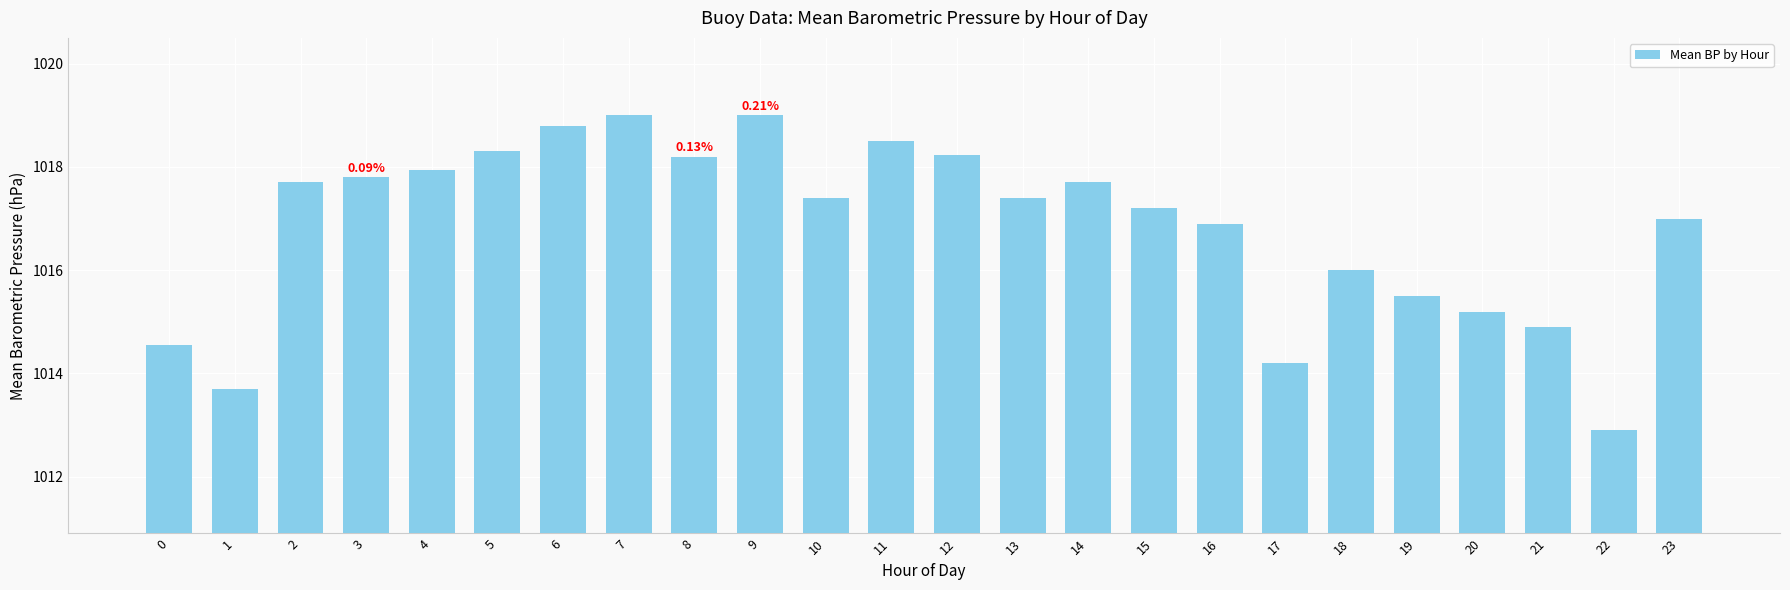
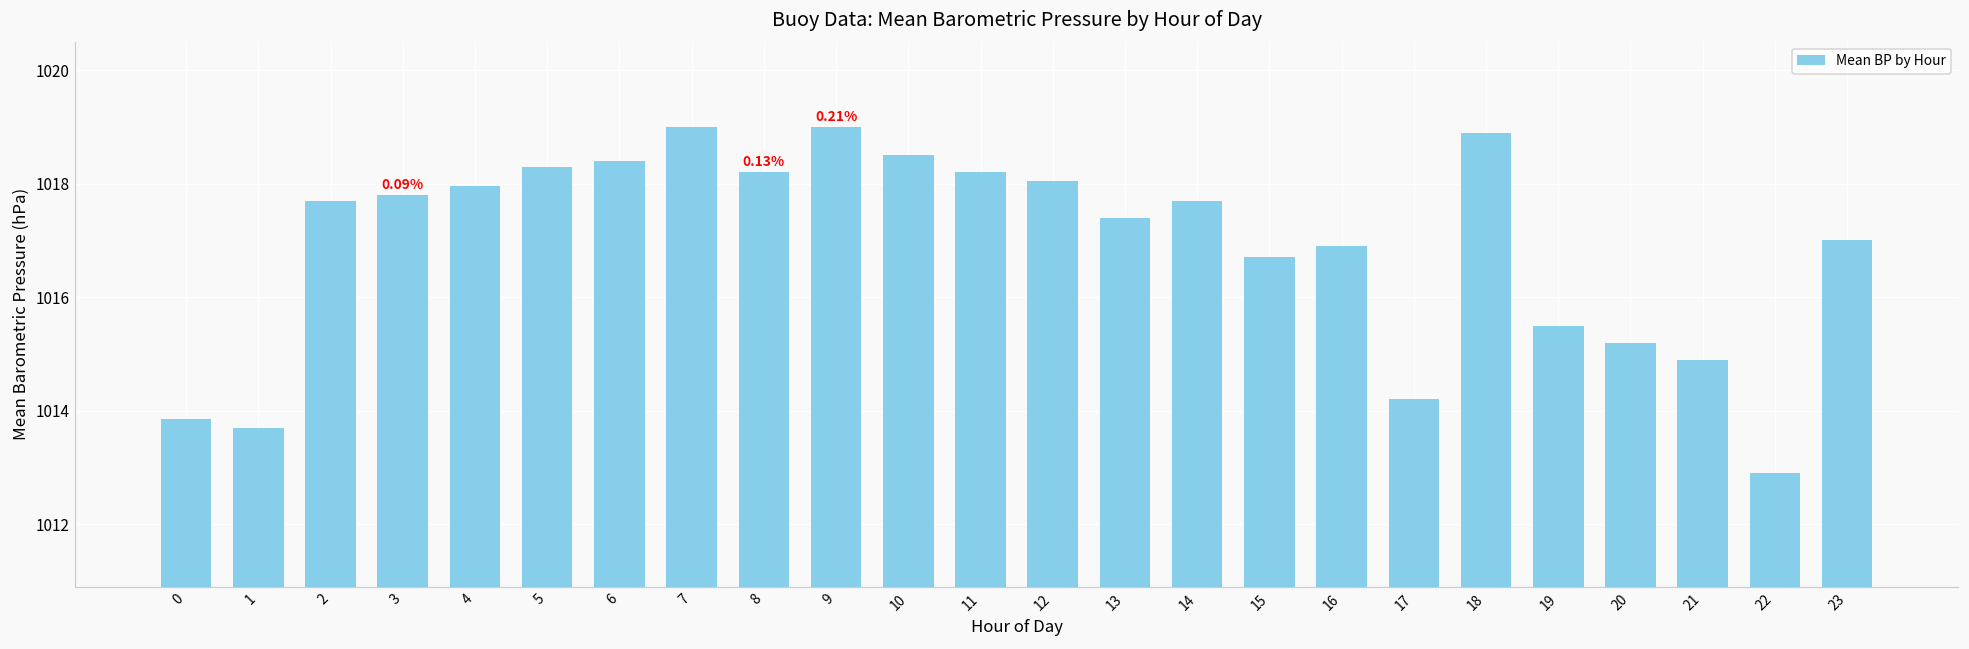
  {
-   "0": 1014.6,
+   "0": 1013.9,
    "1": 1013.7,
    "2": 1017.7,
    "4": 1018.0,
    "5": 1018.3,
-   "6": 1018.8,
+   "6": 1018.4,
    "7": 1019.0,
-   "10": 1017.4,
-   "11": 1018.5,
-   "12": 1018.2,
+   "10": 1018.5,
+   "11": 1018.2,
+   "12": 1018.1,
    "13": 1017.4,
    "14": 1017.7,
-   "15": 1017.2,
+   "15": 1016.7,
    "16": 1016.9,
    "17": 1014.2,
-   "18": 1016.0,
+   "18": 1018.9,
    "19": 1015.5,
    "20": 1015.2,
    "21": 1014.9,
    "22": 1012.9,
    "23": 1017.0
  }
